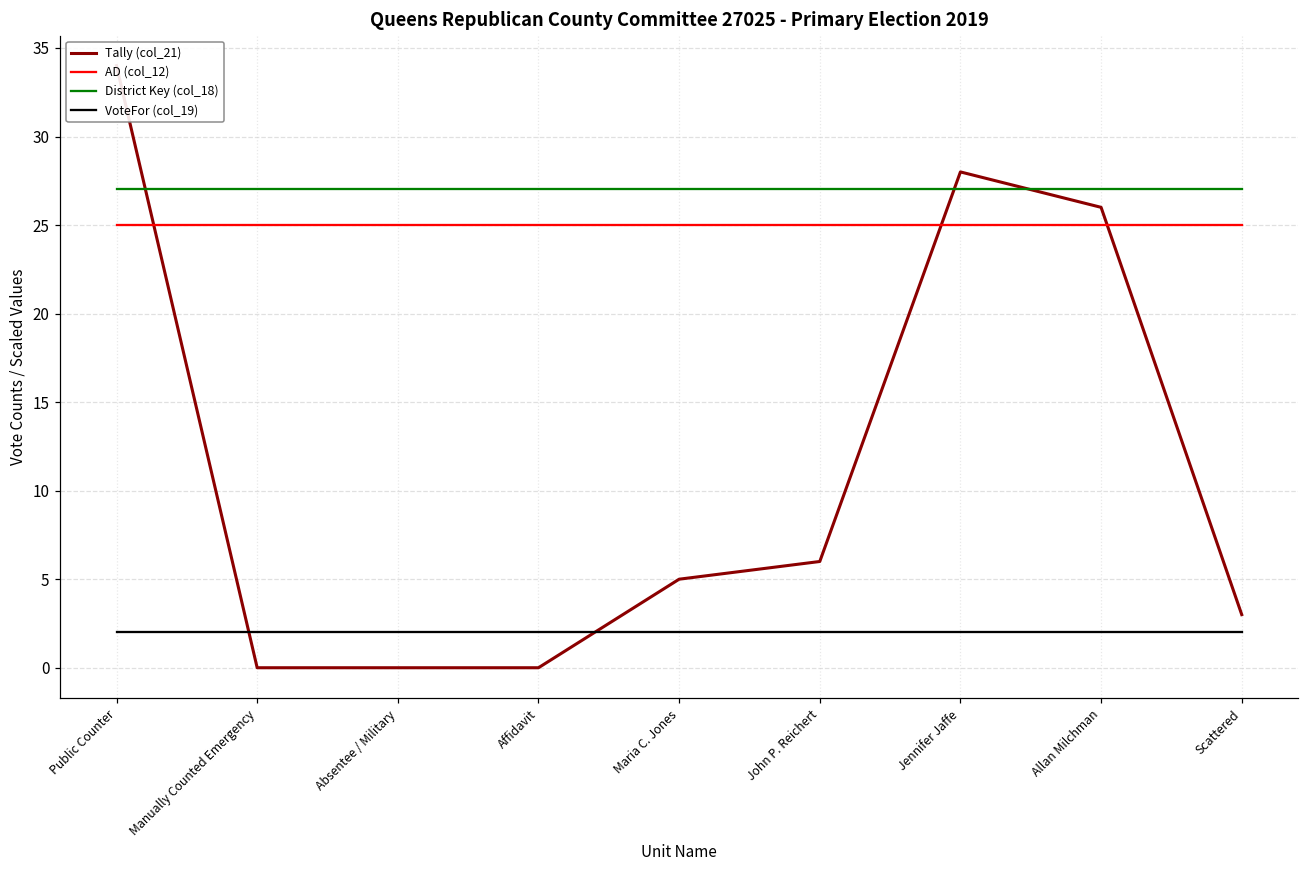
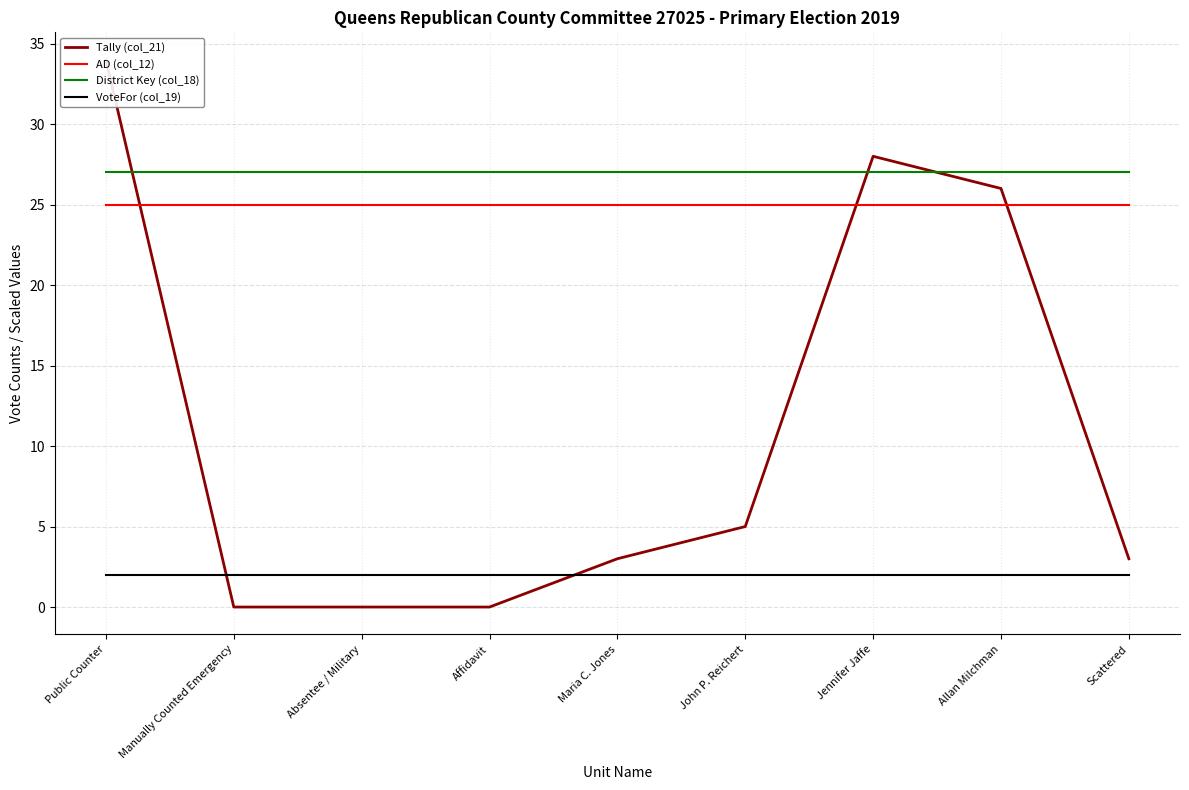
  {
    "Tally (col_21)": {
      "Manually Counted Emergency": 0,
      "Absentee / Military": 0,
      "Affidavit": 0,
-     "Maria C. Jones": 5,
-     "John P. Reichert": 6,
+     "Maria C. Jones": 3,
+     "John P. Reichert": 5,
      "Jennifer Jaffe": 28,
      "Allan Milchman": 26,
      "Scattered": 3
    },
    "AD (col_12)": {
      "Public Counter": 25,
      "Manually Counted Emergency": 25,
      "Absentee / Military": 25,
      "Affidavit": 25,
      "Maria C. Jones": 25,
      "John P. Reichert": 25,
      "Jennifer Jaffe": 25,
      "Allan Milchman": 25,
      "Scattered": 25
    },
    "District Key (col_18)": {
      "Public Counter": 27,
      "Manually Counted Emergency": 27,
      "Absentee / Military": 27,
      "Affidavit": 27,
      "Maria C. Jones": 27,
      "John P. Reichert": 27,
      "Jennifer Jaffe": 27,
      "Allan Milchman": 27,
      "Scattered": 27
    },
    "VoteFor (col_19)": {
      "Public Counter": 2,
      "Manually Counted Emergency": 2,
      "Absentee / Military": 2,
      "Affidavit": 2,
      "Maria C. Jones": 2,
      "John P. Reichert": 2,
      "Jennifer Jaffe": 2,
      "Allan Milchman": 2,
      "Scattered": 2
    }
  }
